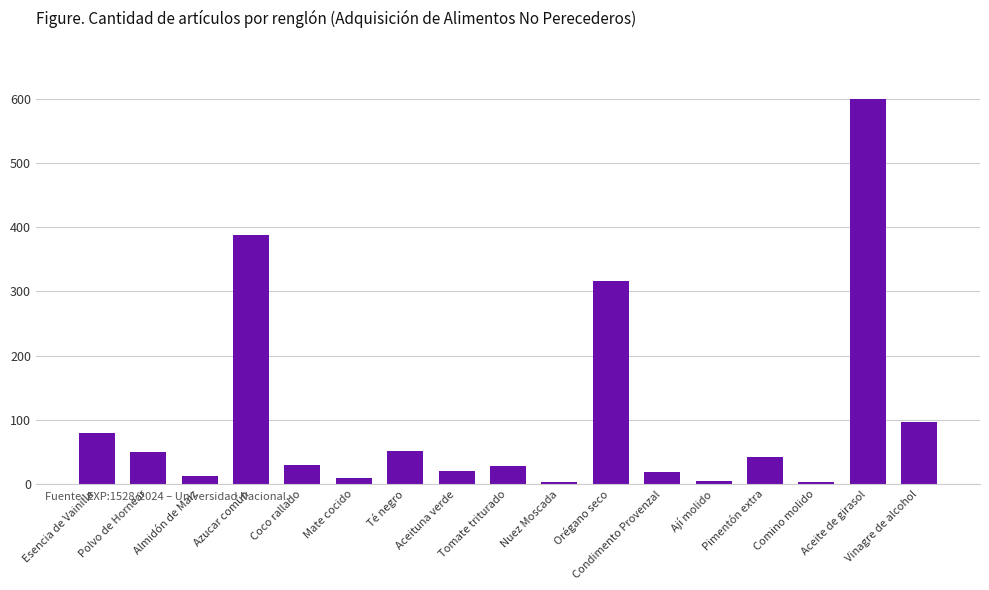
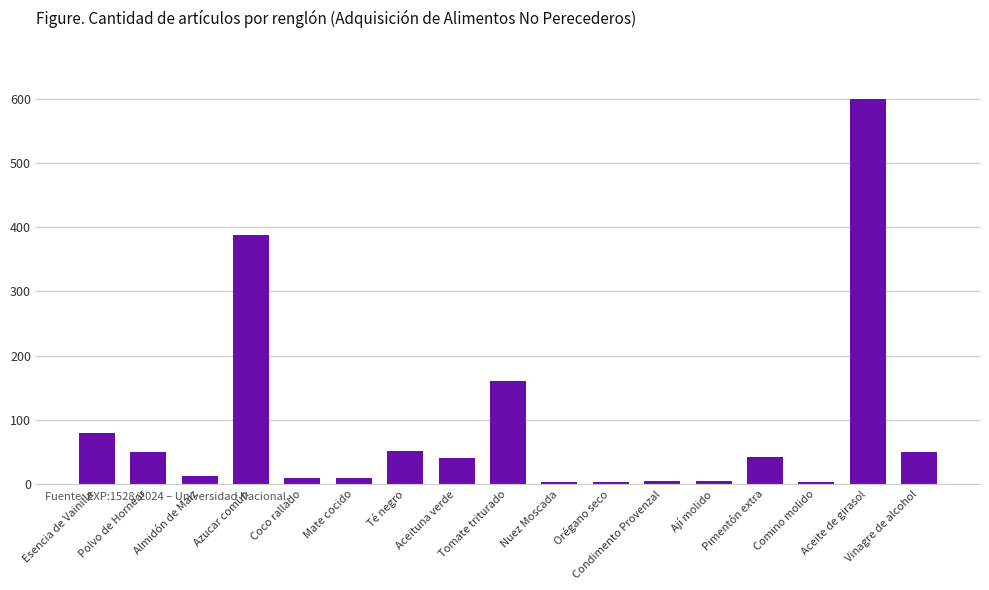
  {
    "Esencia de Vainilla": 80,
    "Polvo de Hornear": 50,
    "Almidón de Maiz": 10,
    "Azucar común": 390,
-   "Coco rallado": 30,
+   "Coco rallado": 10,
    "Mate cocido": 10,
    "Té negro": 50,
-   "Aceituna verde": 20,
-   "Tomate triturado": 30,
-   "Orégano seco": 320,
-   "Condimento Provenzal": 20,
+   "Aceituna verde": 40,
+   "Tomate triturado": 160,
+   "Orégano seco": 0,
+   "Condimento Provenzal": 10,
    "Ají molido": 10,
    "Pimentón extra": 40,
    "Comino molido": 0,
    "Aceite de girasol": 600,
-   "Vinagre de alcohol": 100
+   "Vinagre de alcohol": 50
  }
